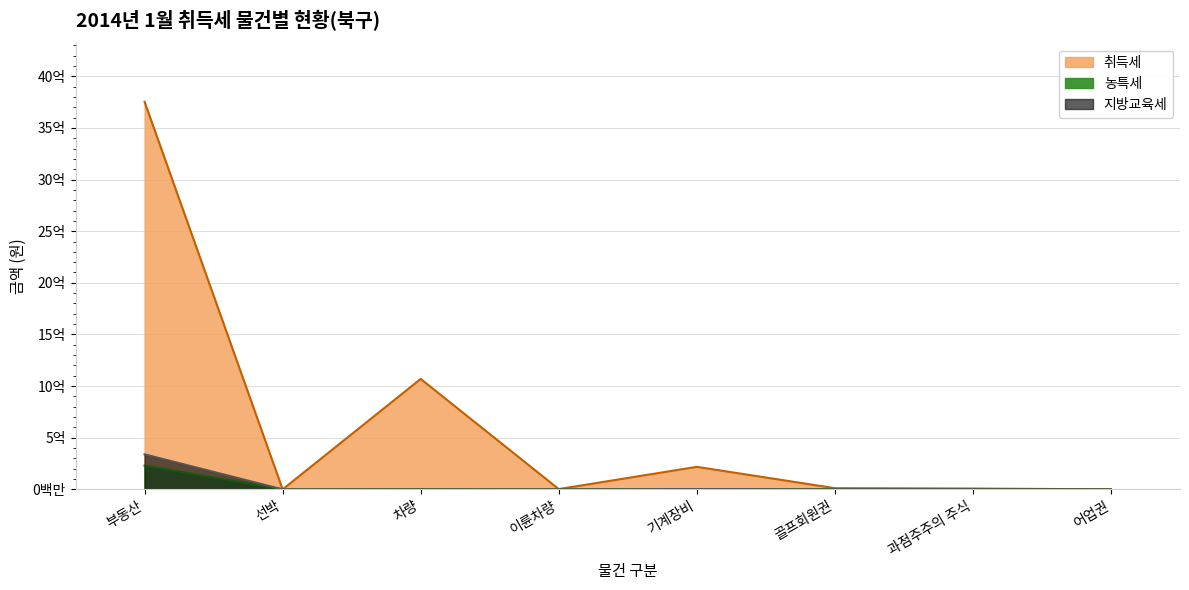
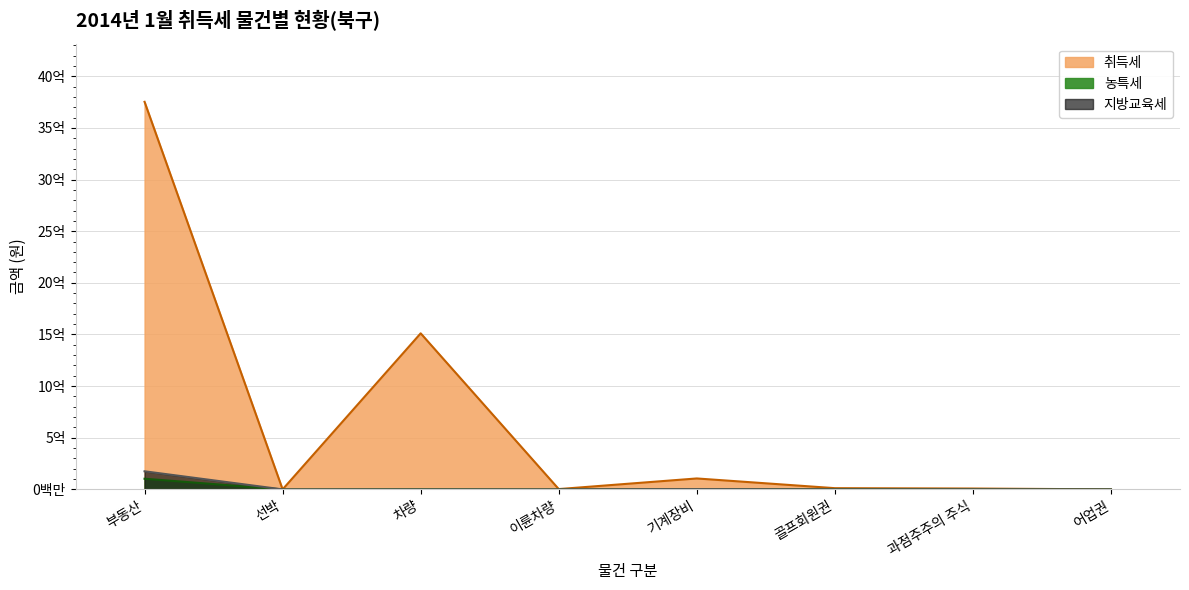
  {
    "취득세": {
      "부동산": "37.5억",
-     "차량": "10.7억",
-     "기계장비": "2.2억"
+     "차량": "15.1억",
+     "기계장비": "1.1억"
    },
    "농특세": {
-     "부동산": "2.3억"
+     "부동산": "1.0억"
    },
    "지방교육세": {
-     "부동산": "3.4억"
+     "부동산": "1.8억"
    }
  }
